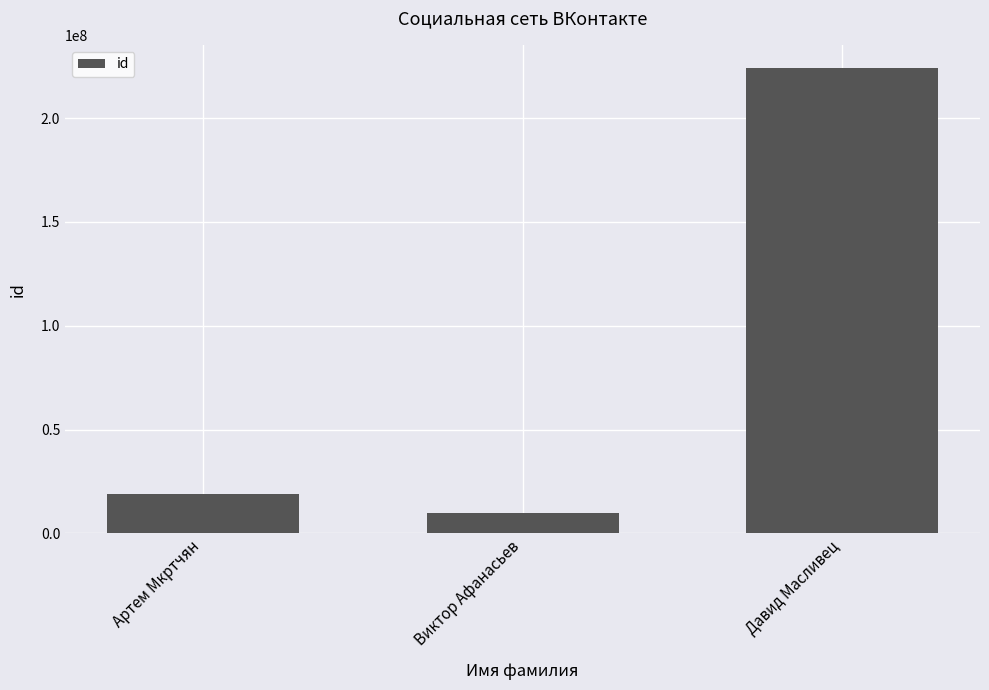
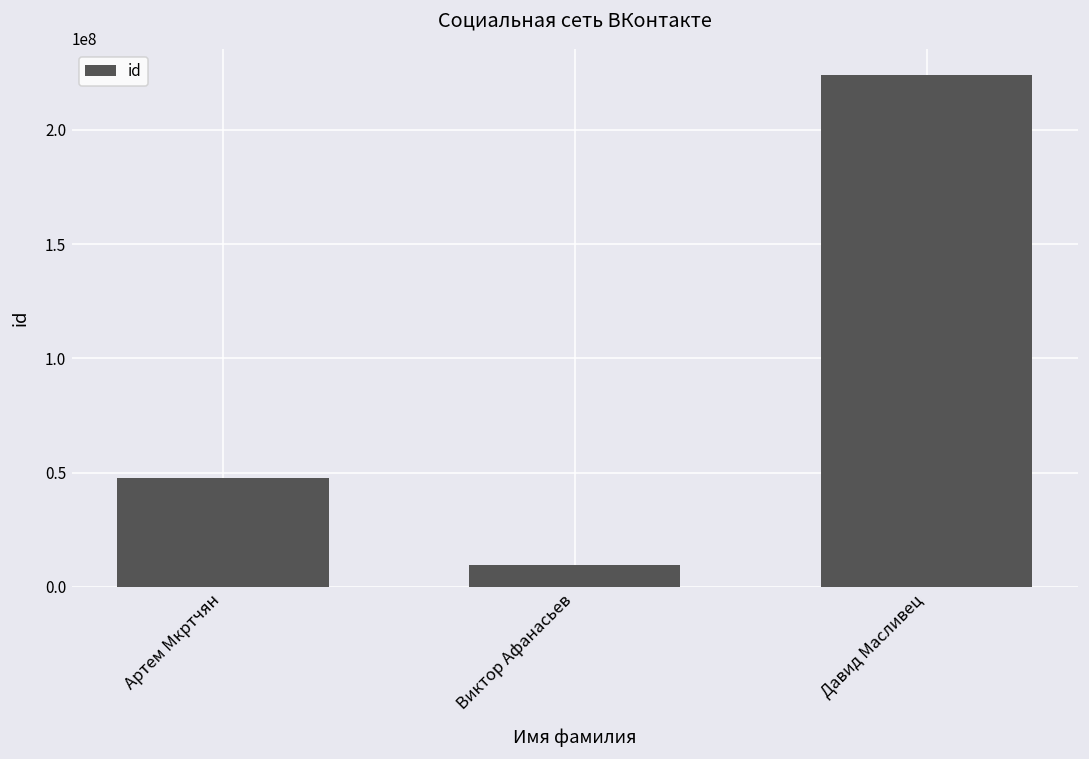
  {
-   "Артем Мкртчян": 19000000,
+   "Артем Мкртчян": 47000000,
    "Виктор Афанасьев": 10000000,
    "Давид Масливец": 224000000
  }
